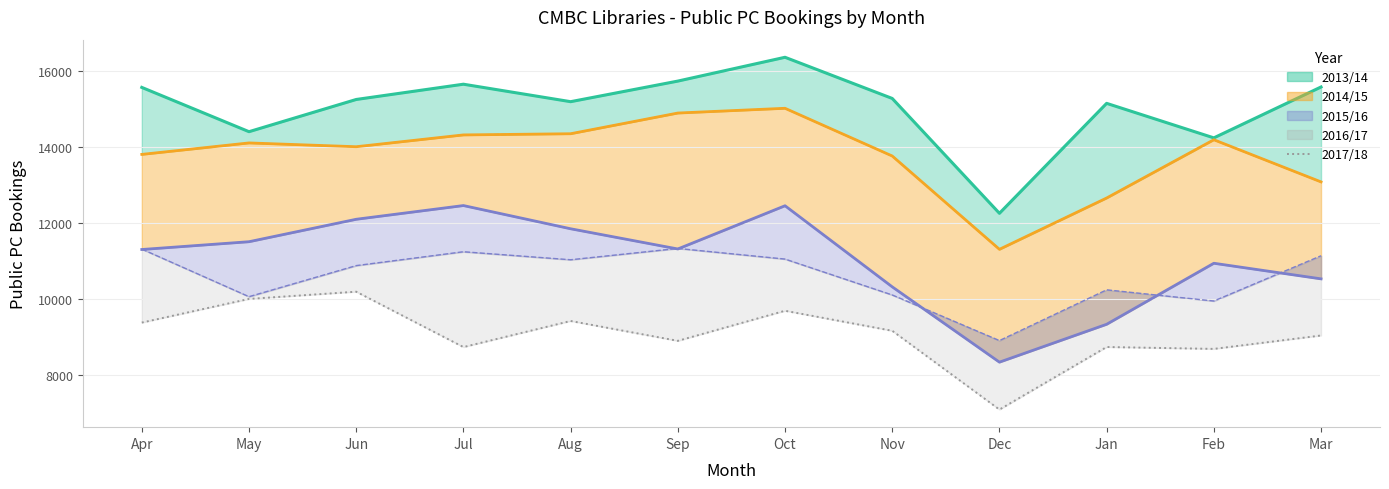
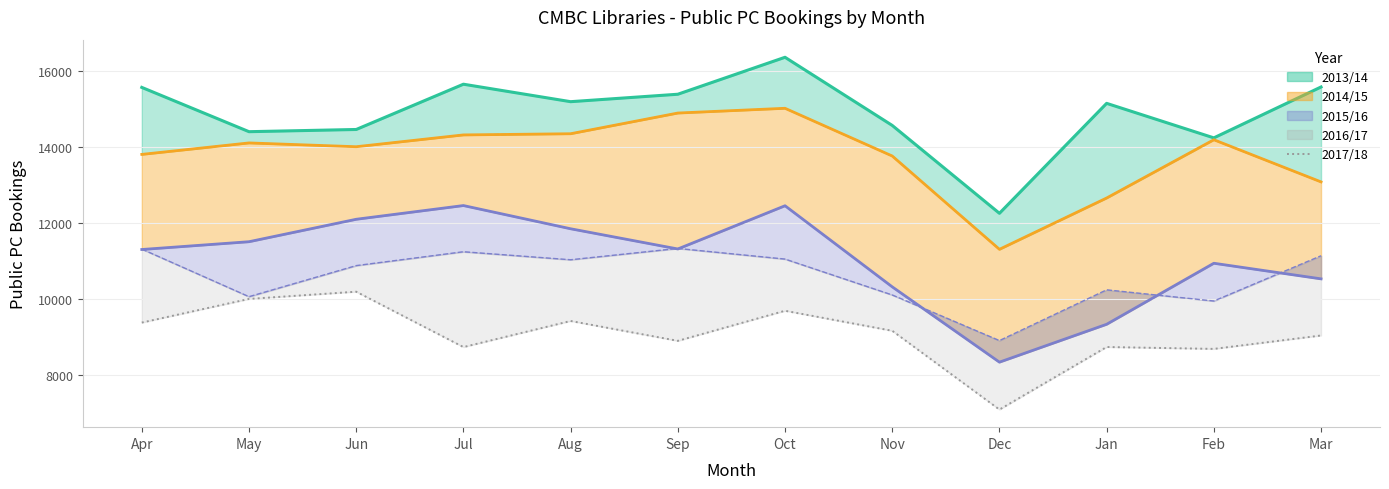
  {
    "2013/14": {
      "Apr": 15600,
      "May": 14400,
-     "Jun": 15300,
+     "Jun": 14500,
      "Jul": 15700,
      "Aug": 15200,
-     "Sep": 15700,
+     "Sep": 15400,
      "Oct": 16400,
-     "Nov": 15300,
+     "Nov": 14600,
      "Dec": 12300,
      "Jan": 15200,
      "Mar": 15600
    }
  }
